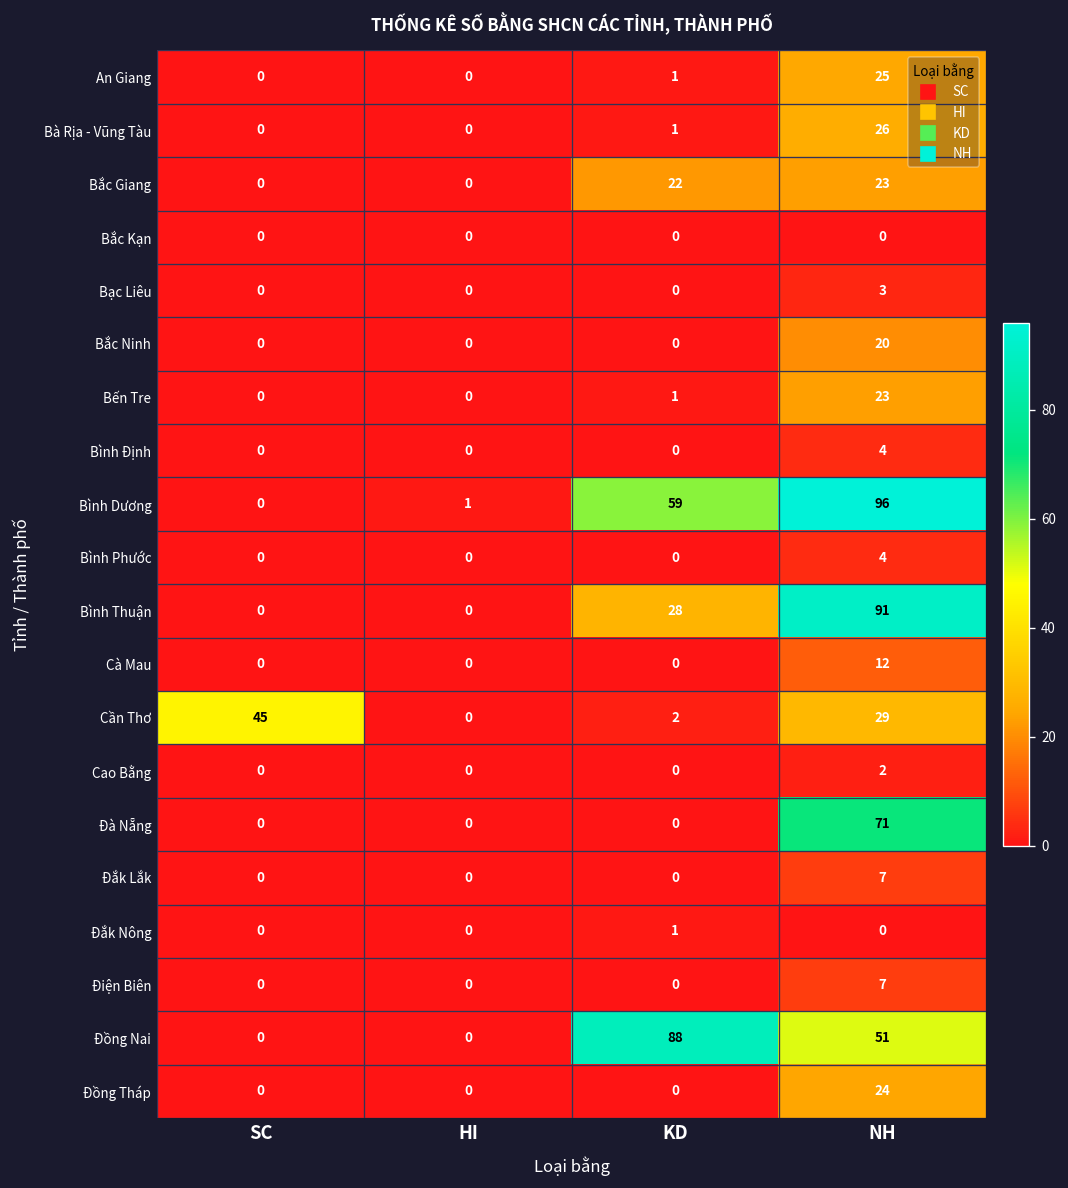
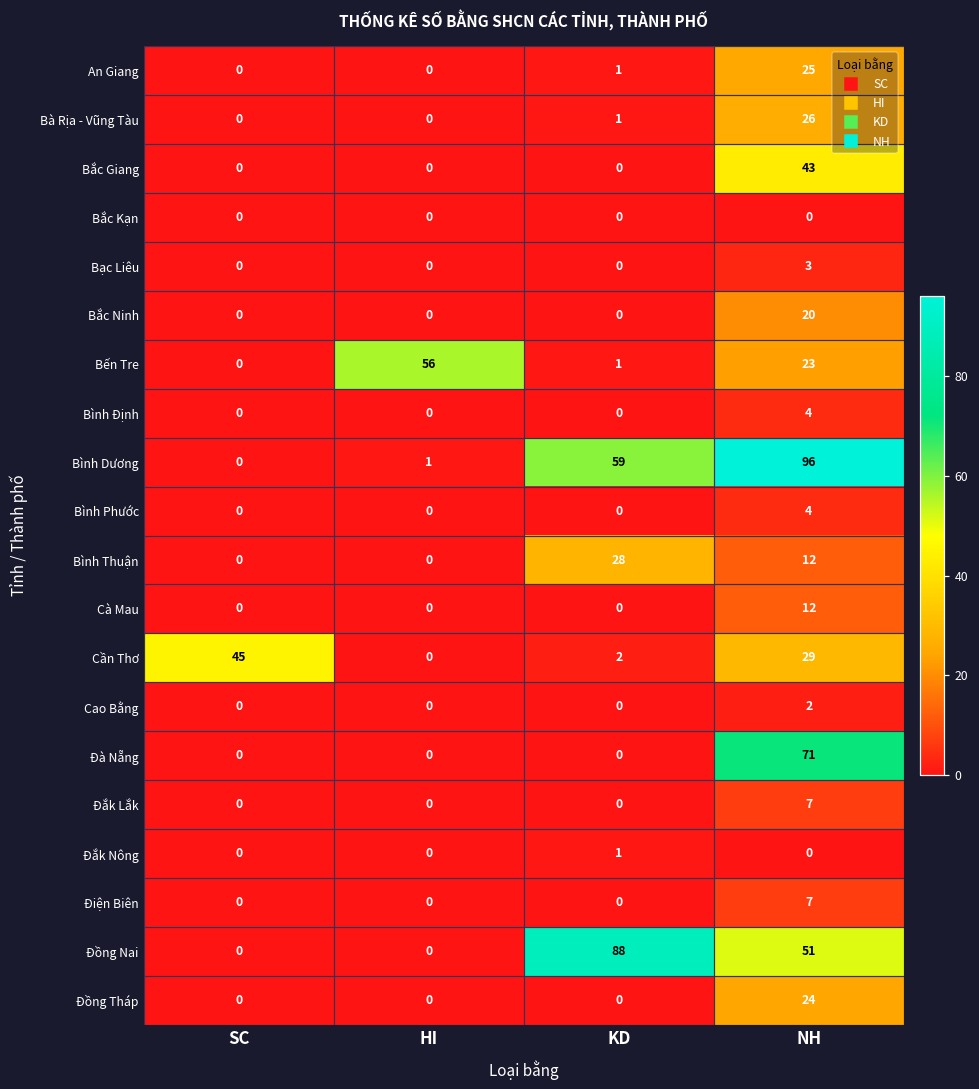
  {
    "An Giang": {
      "SC": 0,
      "HI": 0,
      "KD": 1,
      "NH": 25
    },
    "Bà Rịa - Vũng Tàu": {
      "SC": 0,
      "HI": 0,
      "KD": 1,
      "NH": 26
    },
    "Bắc Giang": {
      "SC": 0,
      "HI": 0,
-     "KD": 22,
-     "NH": 23
+     "KD": 0,
+     "NH": 43
    },
    "Bắc Kạn": {
      "SC": 0,
      "HI": 0,
      "KD": 0,
      "NH": 0
    },
    "Bạc Liêu": {
      "SC": 0,
      "HI": 0,
      "KD": 0,
      "NH": 3
    },
    "Bắc Ninh": {
      "SC": 0,
      "HI": 0,
      "KD": 0,
      "NH": 20
    },
    "Bến Tre": {
      "SC": 0,
-     "HI": 0,
+     "HI": 56,
      "KD": 1,
      "NH": 23
    },
    "Bình Định": {
      "SC": 0,
      "HI": 0,
      "KD": 0,
      "NH": 4
    },
    "Bình Dương": {
      "SC": 0,
      "HI": 1,
      "KD": 59,
      "NH": 96
    },
    "Bình Phước": {
      "SC": 0,
      "HI": 0,
      "KD": 0,
      "NH": 4
    },
    "Bình Thuận": {
      "SC": 0,
      "HI": 0,
      "KD": 28,
-     "NH": 91
+     "NH": 12
    },
    "Cà Mau": {
      "SC": 0,
      "HI": 0,
      "KD": 0,
      "NH": 12
    },
    "Cần Thơ": {
      "SC": 45,
      "HI": 0,
      "KD": 2,
      "NH": 29
    },
    "Cao Bằng": {
      "SC": 0,
      "HI": 0,
      "KD": 0,
      "NH": 2
    },
    "Đà Nẵng": {
      "SC": 0,
      "HI": 0,
      "KD": 0,
      "NH": 71
    },
    "Đắk Lắk": {
      "SC": 0,
      "HI": 0,
      "KD": 0,
      "NH": 7
    },
    "Đắk Nông": {
      "SC": 0,
      "HI": 0,
      "KD": 1,
      "NH": 0
    },
    "Điện Biên": {
      "SC": 0,
      "HI": 0,
      "KD": 0,
      "NH": 7
    },
    "Đồng Nai": {
      "SC": 0,
      "HI": 0,
      "KD": 88,
      "NH": 51
    },
    "Đồng Tháp": {
      "SC": 0,
      "HI": 0,
      "KD": 0,
      "NH": 24
    }
  }
